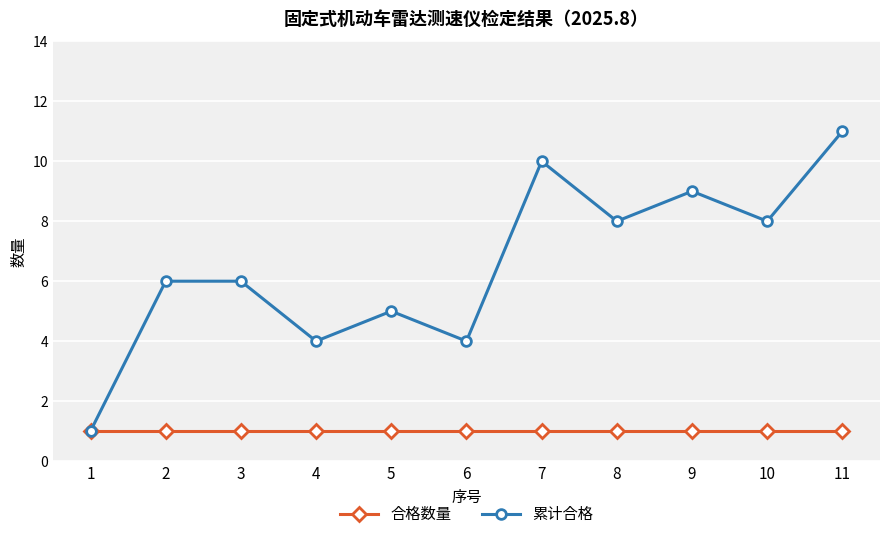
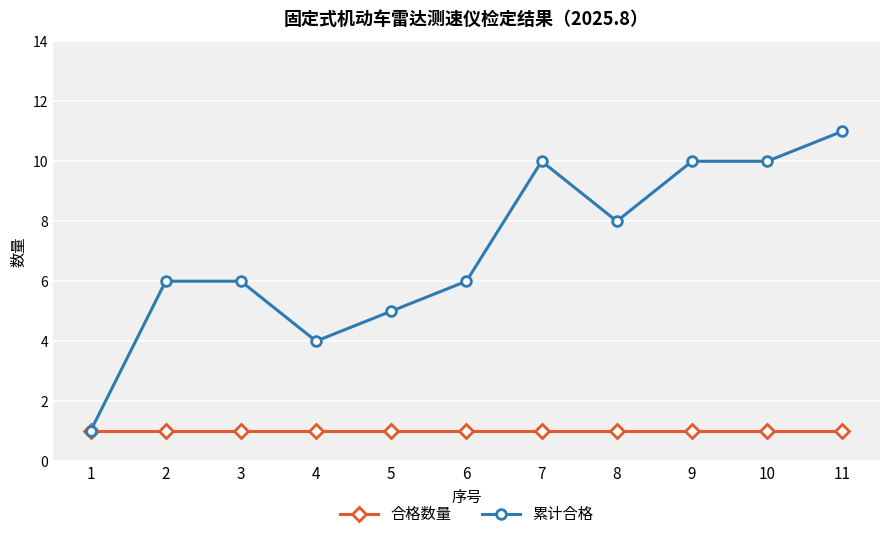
  {
    "合格数量": {
      "2": 1,
      "3": 1,
      "4": 1,
      "5": 1,
      "6": 1,
      "7": 1,
      "8": 1,
      "9": 1,
      "10": 1,
      "11": 1
    },
    "累计合格": {
      "2": 6,
      "3": 6,
      "4": 4,
      "5": 5,
-     "6": 4,
+     "6": 6,
      "7": 10,
      "8": 8,
-     "9": 9,
-     "10": 8,
+     "9": 10,
+     "10": 10,
      "11": 11
    }
  }
